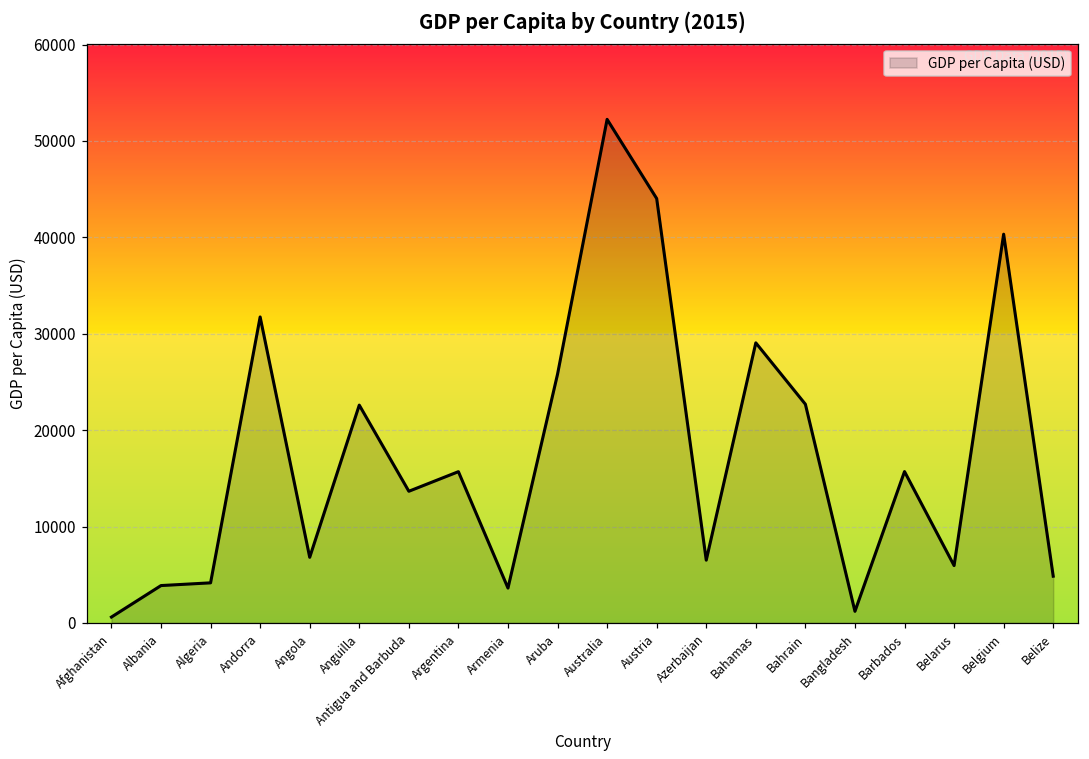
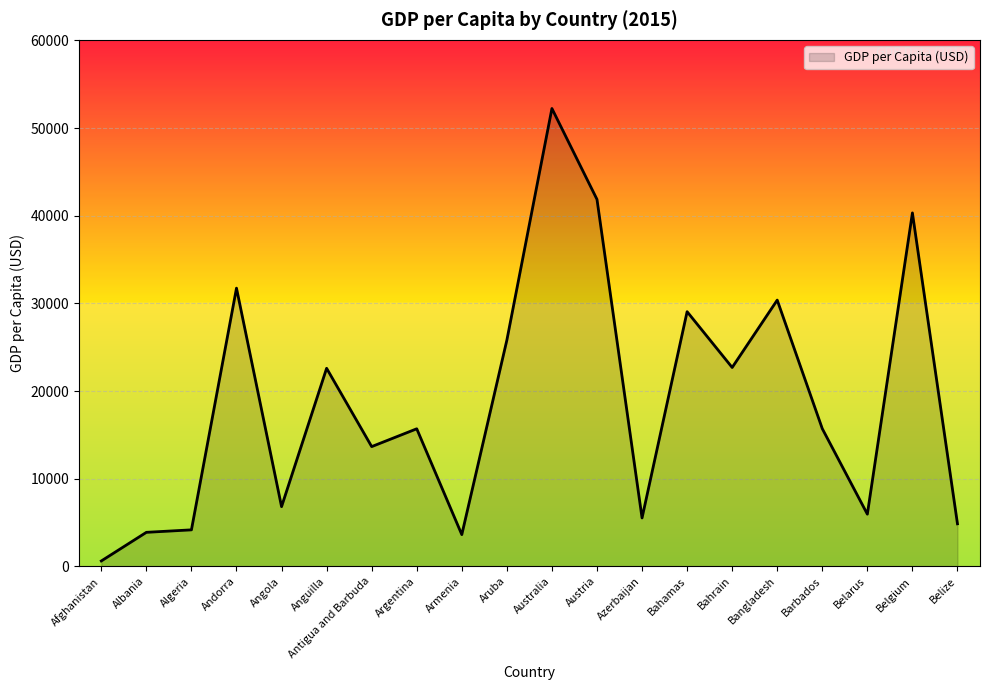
  {
    "Afghanistan": 1000,
    "Albania": 4000,
    "Algeria": 4000,
    "Andorra": 32000,
    "Angola": 7000,
    "Anguilla": 23000,
    "Antigua and Barbuda": 14000,
    "Argentina": 16000,
    "Armenia": 4000,
    "Aruba": 26000,
    "Australia": 52000,
-   "Austria": 44000,
-   "Azerbaijan": 7000,
+   "Austria": 42000,
+   "Azerbaijan": 6000,
    "Bahamas": 29000,
    "Bahrain": 23000,
-   "Bangladesh": 1000,
+   "Bangladesh": 30000,
    "Barbados": 16000,
    "Belarus": 6000,
    "Belgium": 40000,
    "Belize": 5000
  }
